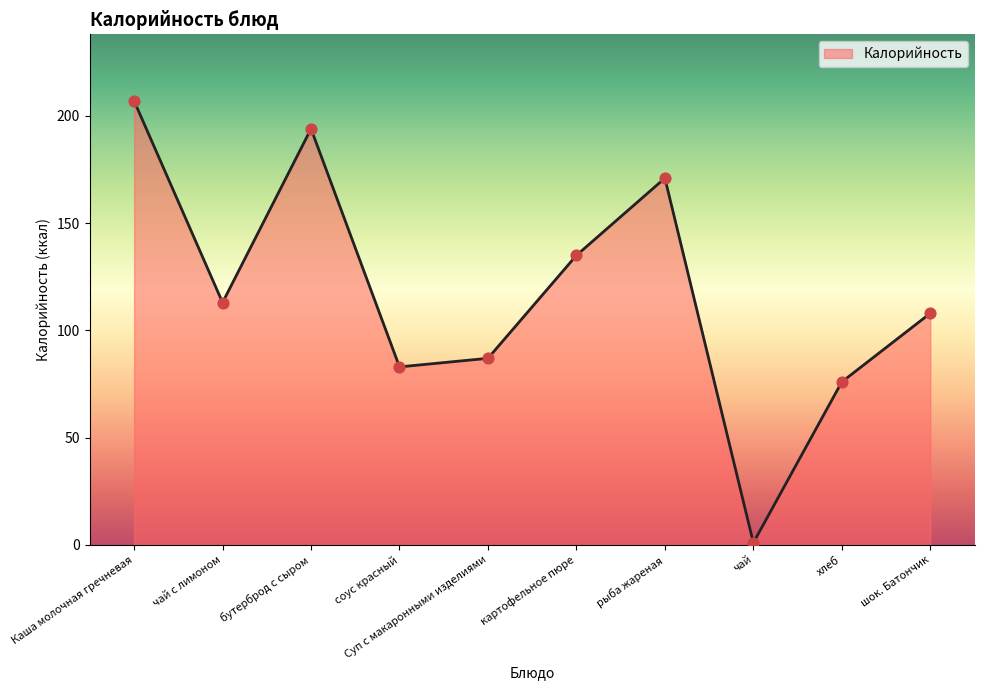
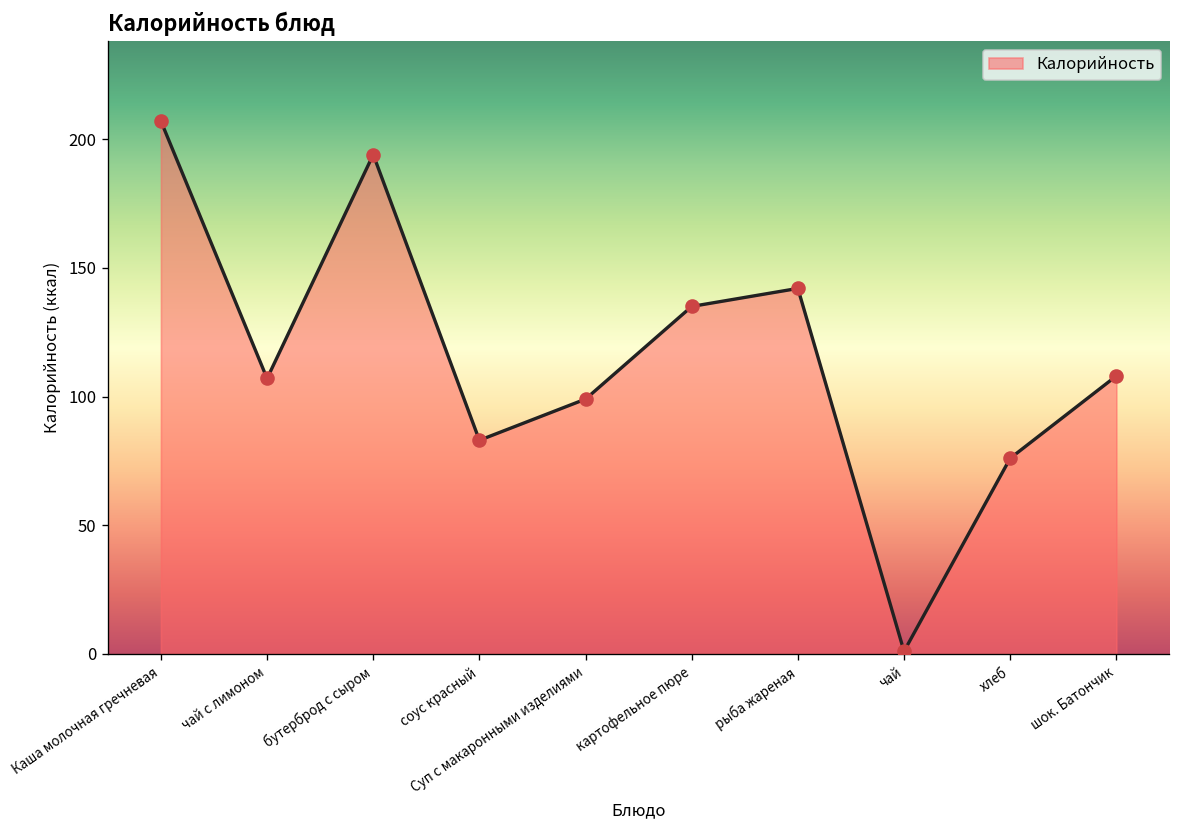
  {
    "Каша молочная гречневая": 207,
-   "чай с лимоном": 113,
+   "чай с лимоном": 107,
    "бутерброд с сыром": 194,
    "соус красный": 83,
-   "Суп с макаронными изделиями": 87,
+   "Суп с макаронными изделиями": 99,
    "картофельное пюре": 135,
-   "рыба жареная": 171,
+   "рыба жареная": 142,
    "чай": 1,
    "хлеб": 76,
    "шок. Батончик": 108
  }
